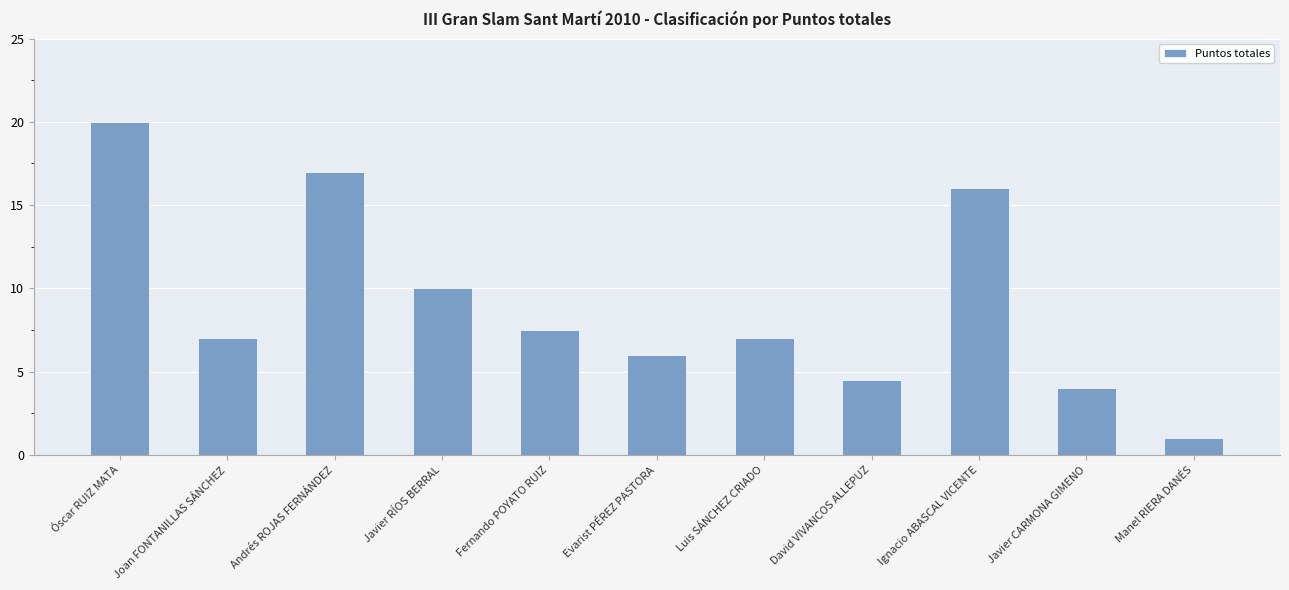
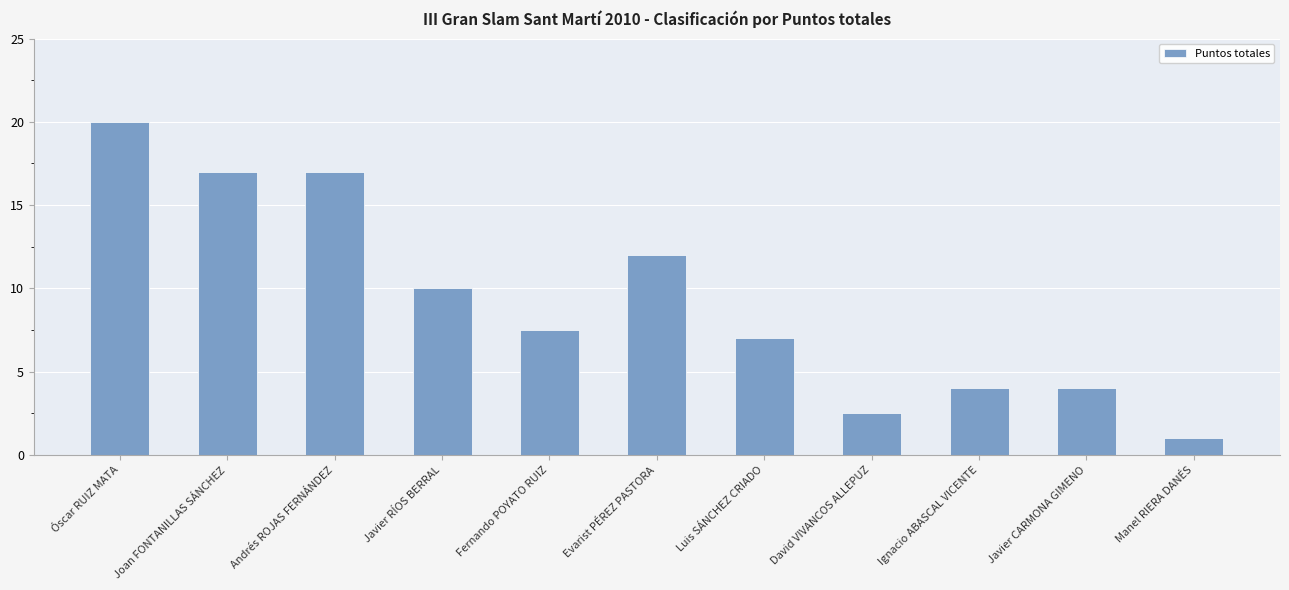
  {
    "Óscar RUIZ MATA": 20.0,
-   "Joan FONTANILLAS SÁNCHEZ": 7,
+   "Joan FONTANILLAS SÁNCHEZ": 17,
    "Andrés ROJAS FERNÁNDEZ": 17.0,
    "Javier RÍOS BERRAL": 10.0,
    "Fernando POYATO RUIZ": 7.5,
-   "Evarist PÉREZ PASTORA": 6,
+   "Evarist PÉREZ PASTORA": 12,
    "Luis SÁNCHEZ CRIADO": 7.0,
-   "David VIVANCOS ALLEPUZ": 4.5,
-   "Ignacio ABASCAL VICENTE": 16,
+   "David VIVANCOS ALLEPUZ": 2.5,
+   "Ignacio ABASCAL VICENTE": 4,
    "Javier CARMONA GIMENO": 4.0,
    "Manel RIERA DANÉS": 1.0
  }
